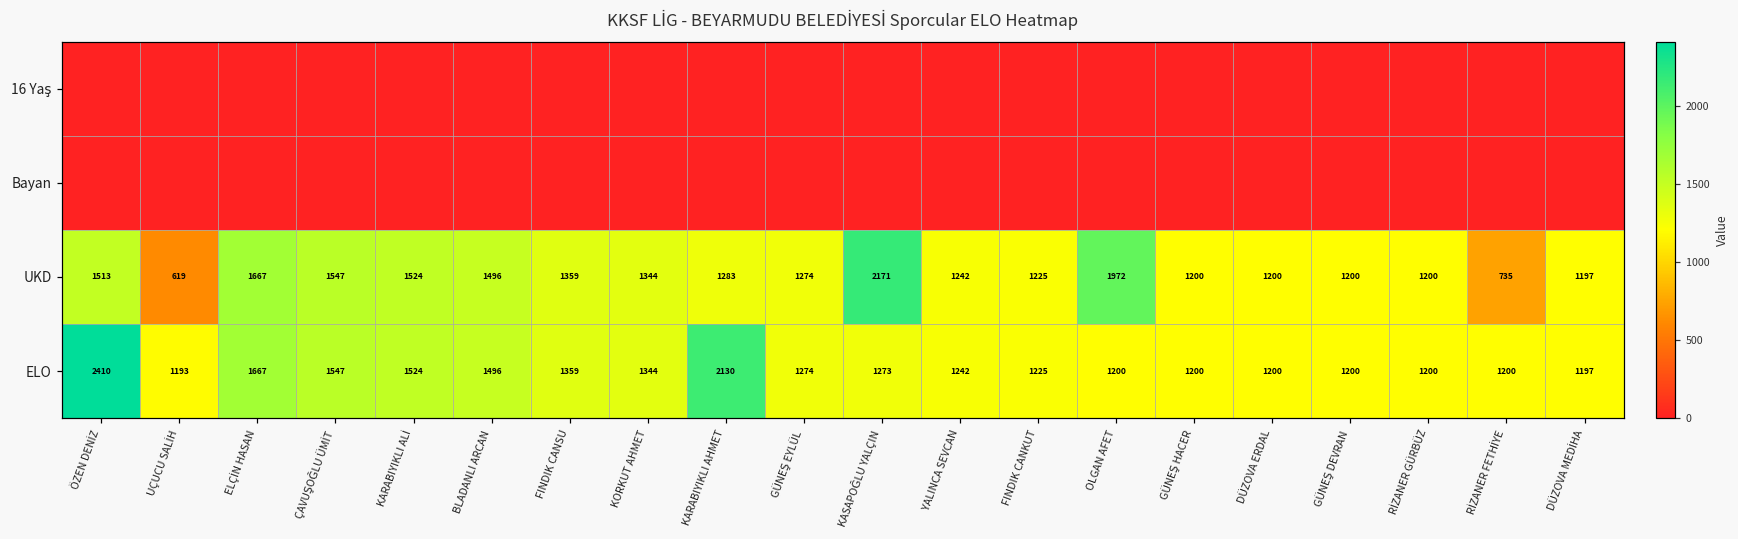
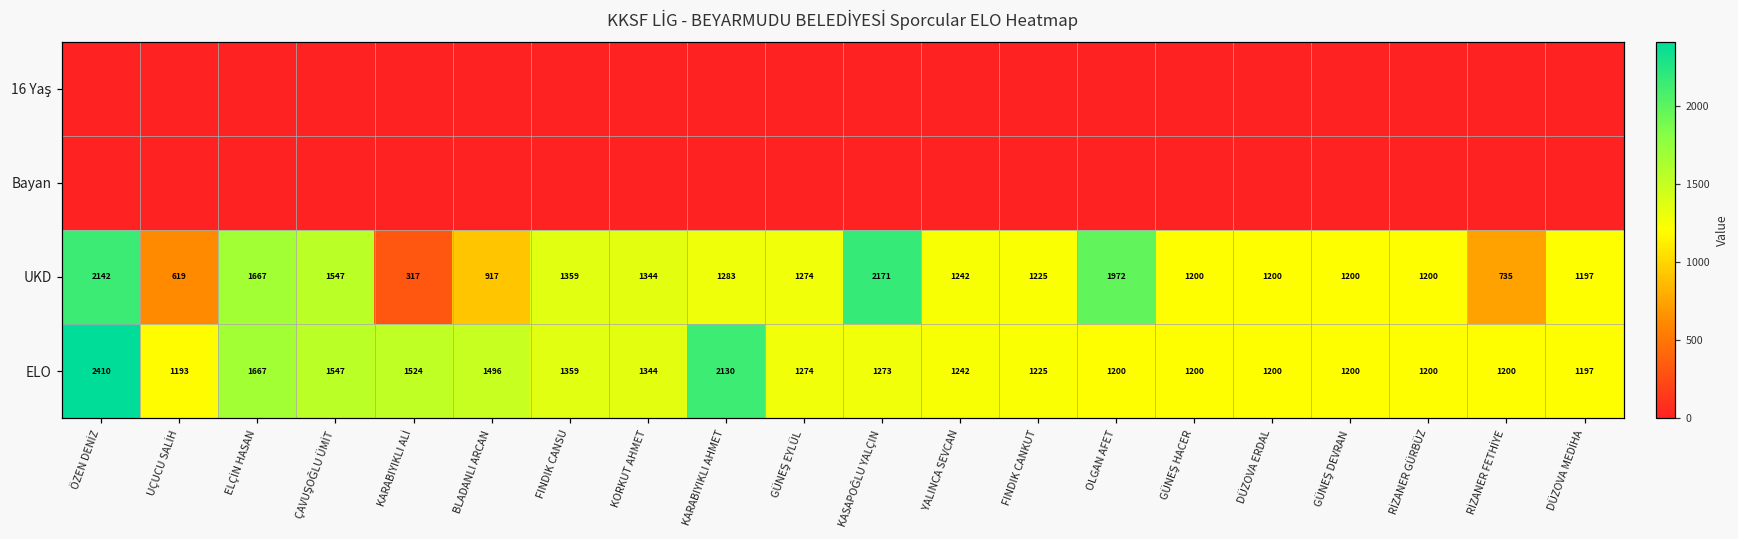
  {
    "UKD": {
-     "ÖZEN DENİZ": 1513,
+     "ÖZEN DENİZ": 2142,
      "UÇUCU SALİH": 619,
      "ELÇİN HASAN": 1667,
      "ÇAVUŞOĞLU ÜMİT": 1547,
-     "KARABIYIKLI ALİ": 1524,
-     "BLADANLI ARCAN": 1496,
+     "KARABIYIKLI ALİ": 317,
+     "BLADANLI ARCAN": 917,
      "FINDIK CANSU": 1359,
      "KORKUT AHMET": 1344,
      "KARABIYIKLI AHMET": 1283,
      "GÜNEŞ EYLÜL": 1274,
      "KASAPOĞLU YALÇIN": 2171,
      "YALINCA SEVCAN": 1242,
      "FINDIK CANKUT": 1225,
      "OLGAN AFET": 1972,
      "GÜNEŞ HACER": 1200,
      "DÜZOVA ERDAL": 1200,
      "GÜNEŞ DEVRAN": 1200,
      "RİZANER GÜRBÜZ": 1200,
      "RİZANER FETHİYE": 735,
      "DÜZOVA MEDİHA": 1197
    },
    "ELO": {
      "ÖZEN DENİZ": 2410,
      "UÇUCU SALİH": 1193,
      "ELÇİN HASAN": 1667,
      "ÇAVUŞOĞLU ÜMİT": 1547,
      "KARABIYIKLI ALİ": 1524,
      "BLADANLI ARCAN": 1496,
      "FINDIK CANSU": 1359,
      "KORKUT AHMET": 1344,
      "KARABIYIKLI AHMET": 2130,
      "GÜNEŞ EYLÜL": 1274,
      "KASAPOĞLU YALÇIN": 1273,
      "YALINCA SEVCAN": 1242,
      "FINDIK CANKUT": 1225,
      "OLGAN AFET": 1200,
      "GÜNEŞ HACER": 1200,
      "DÜZOVA ERDAL": 1200,
      "GÜNEŞ DEVRAN": 1200,
      "RİZANER GÜRBÜZ": 1200,
      "RİZANER FETHİYE": 1200,
      "DÜZOVA MEDİHA": 1197
    }
  }
